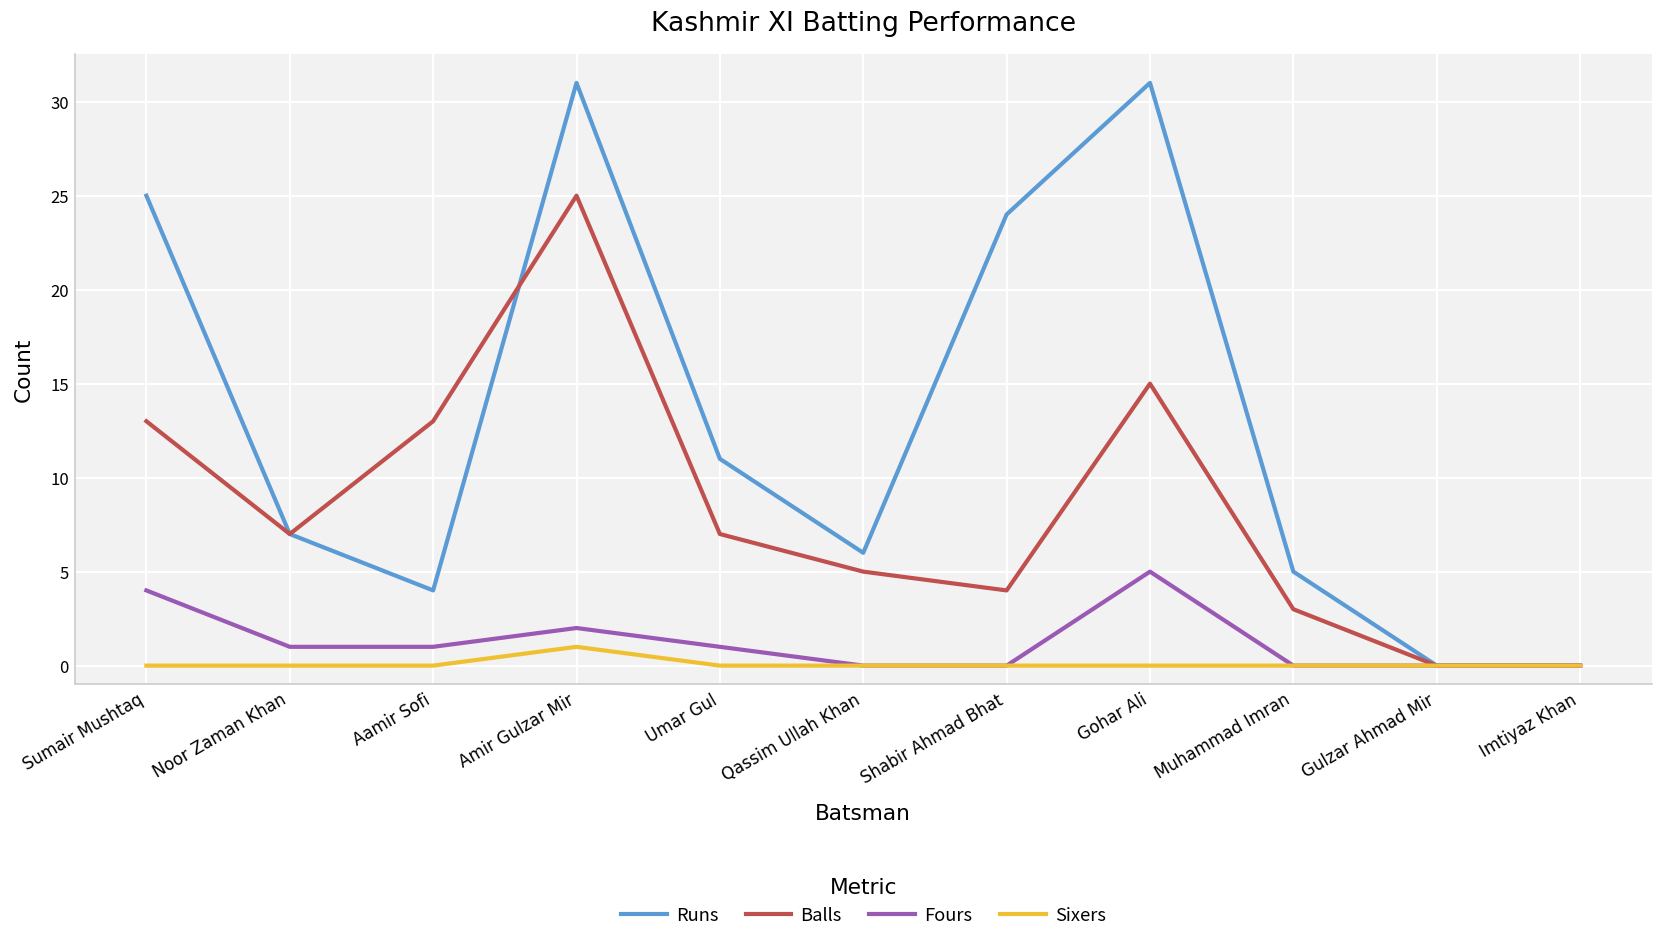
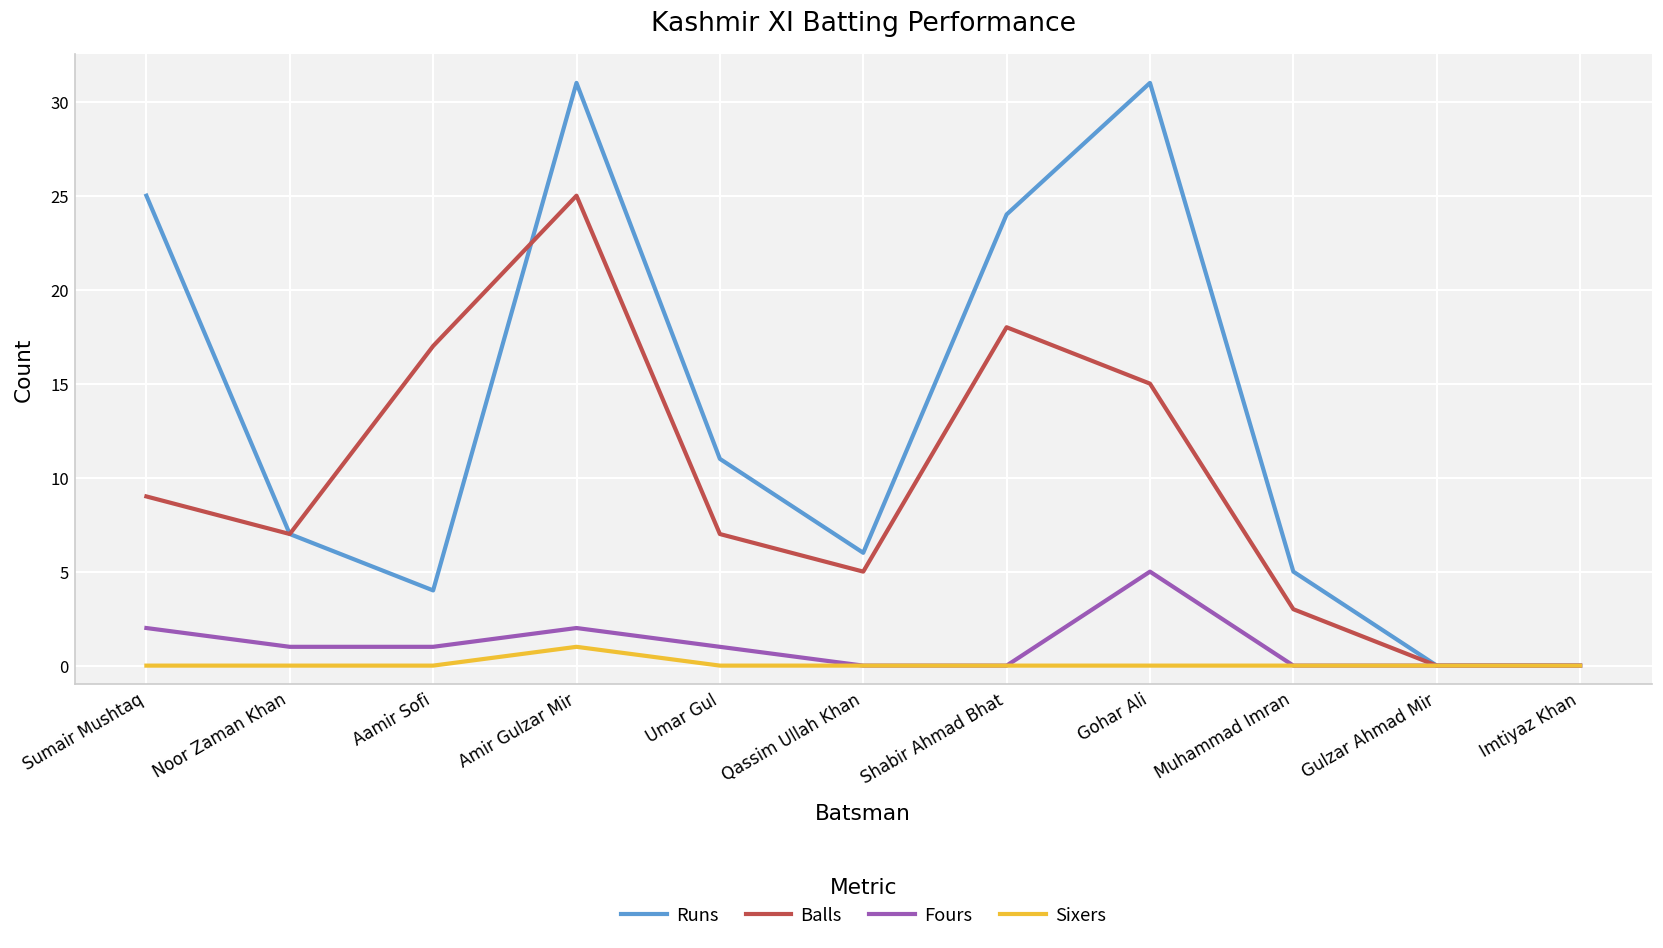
  {
    "Runs": {
      "Sumair Mushtaq": 25,
      "Aamir Sofi": 4,
      "Amir Gulzar Mir": 31,
      "Umar Gul": 11,
      "Qassim Ullah Khan": 6,
      "Shabir Ahmad Bhat": 24,
      "Gohar Ali": 31,
      "Muhammad Imran": 5
    },
    "Balls": {
-     "Sumair Mushtaq": 13,
-     "Aamir Sofi": 13,
+     "Sumair Mushtaq": 9,
+     "Aamir Sofi": 17,
      "Amir Gulzar Mir": 25,
      "Umar Gul": 7,
      "Qassim Ullah Khan": 5,
-     "Shabir Ahmad Bhat": 4,
+     "Shabir Ahmad Bhat": 18,
      "Gohar Ali": 15,
      "Muhammad Imran": 3
    },
    "Fours": {
-     "Sumair Mushtaq": 4,
+     "Sumair Mushtaq": 2,
      "Noor Zaman Khan": 1,
      "Aamir Sofi": 1,
      "Amir Gulzar Mir": 2,
      "Umar Gul": 1,
      "Gohar Ali": 5
    },
    "Sixers": {
      "Sumair Mushtaq": 0,
      "Noor Zaman Khan": 0,
      "Aamir Sofi": 0,
      "Amir Gulzar Mir": 1,
      "Umar Gul": 0,
      "Gohar Ali": 0
    }
  }
